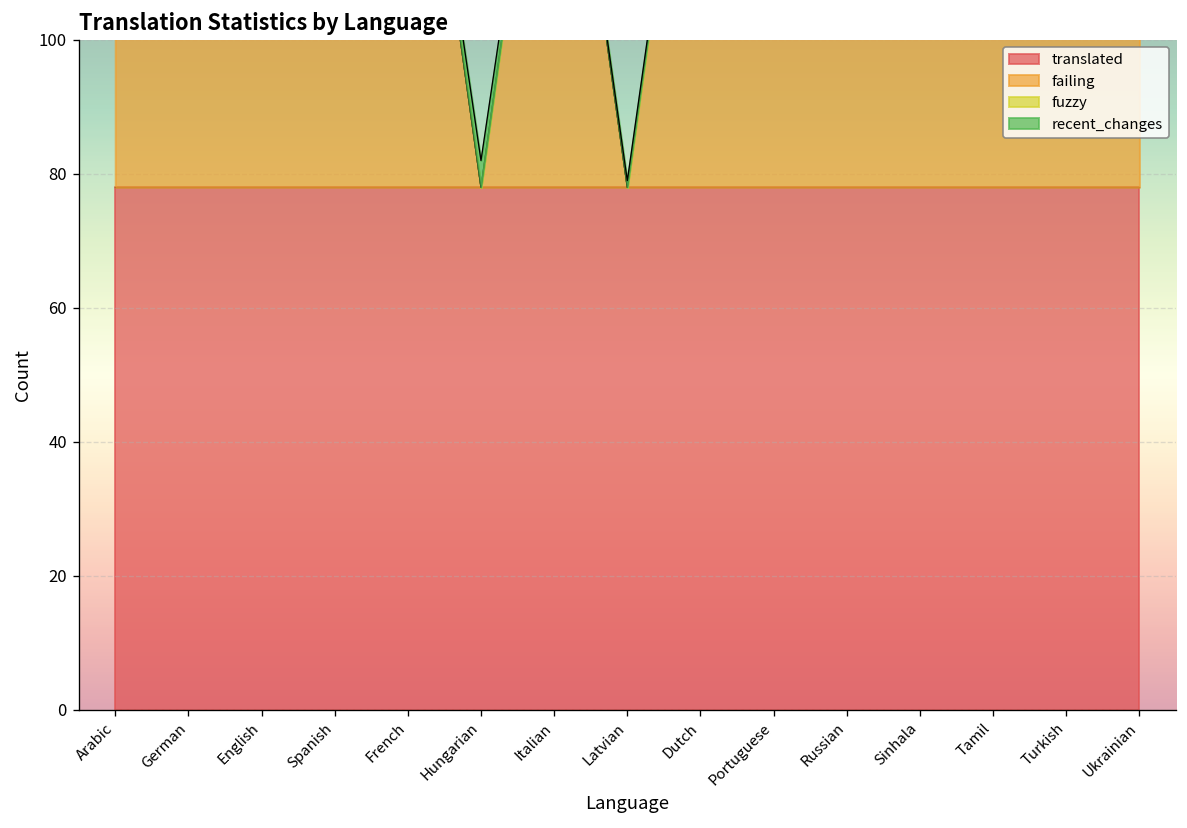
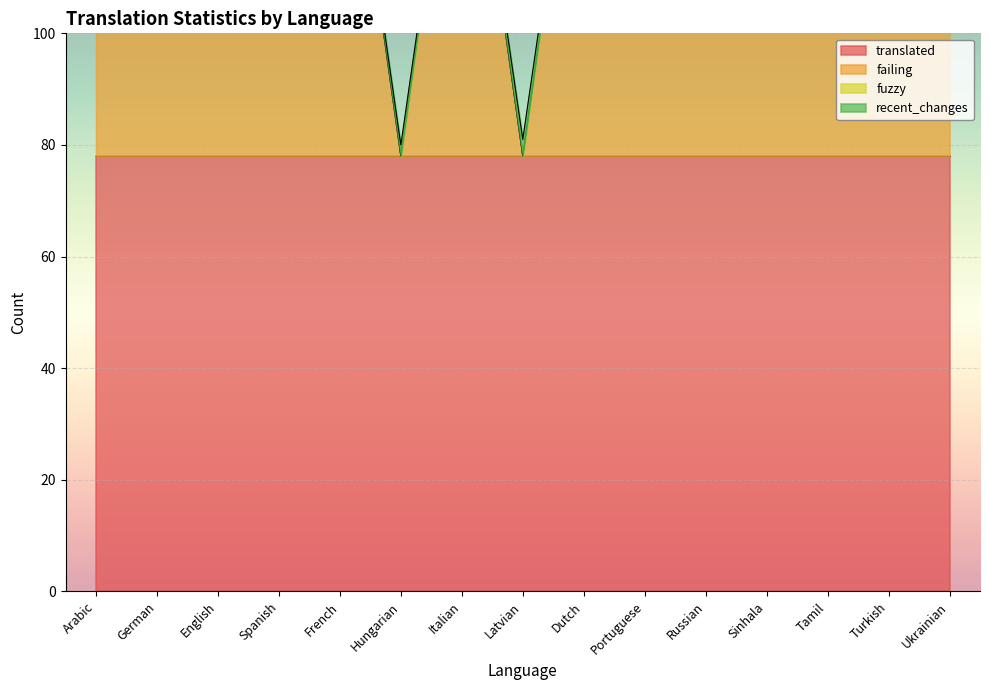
  {
    "translated": {
      "Arabic": 78,
      "German": 78,
      "English": 78,
      "Spanish": 78,
      "French": 78,
      "Italian": 78,
      "Dutch": 78,
      "Portuguese": 78,
      "Russian": 78,
      "Sinhala": 78,
      "Tamil": 78,
      "Turkish": 78,
      "Ukrainian": 78
    },
    "recent_changes": {
-     "Hungarian": 4,
-     "Latvian": 1
+     "Hungarian": 2,
+     "Latvian": 3
    }
  }
